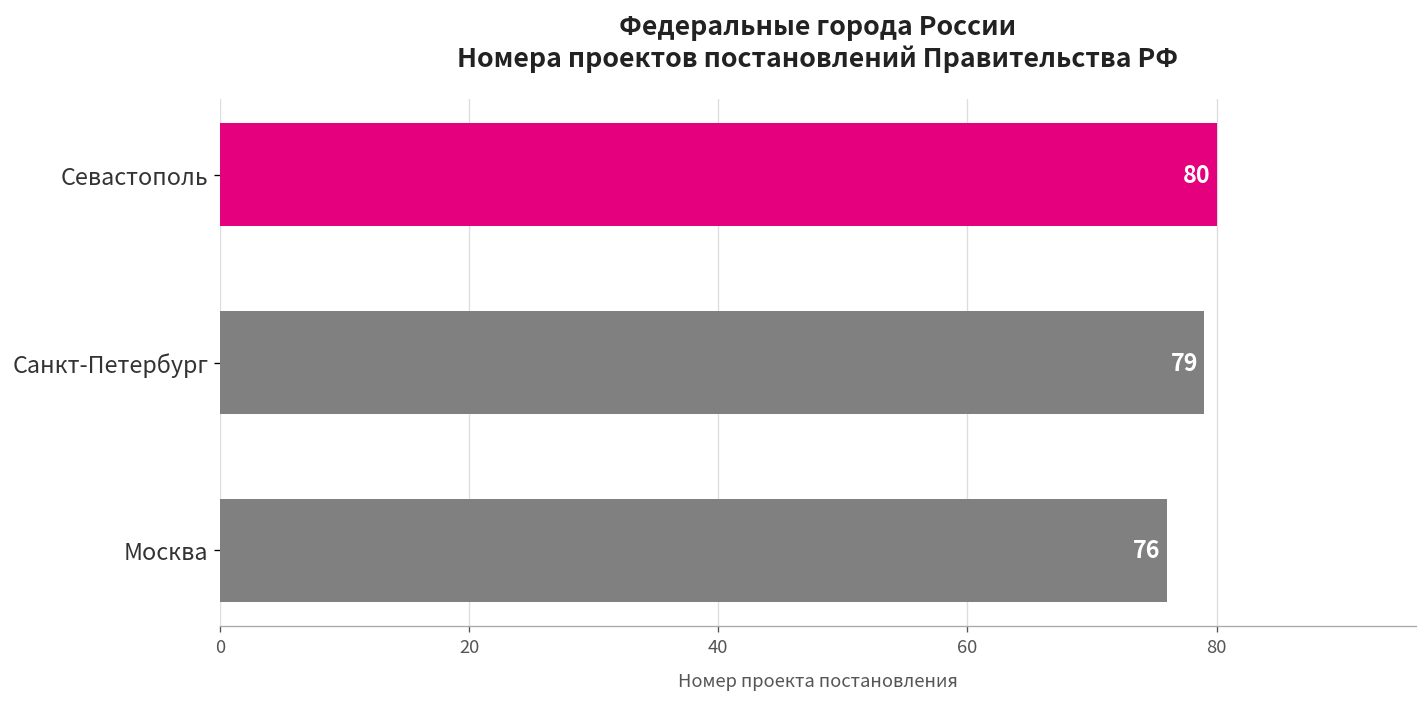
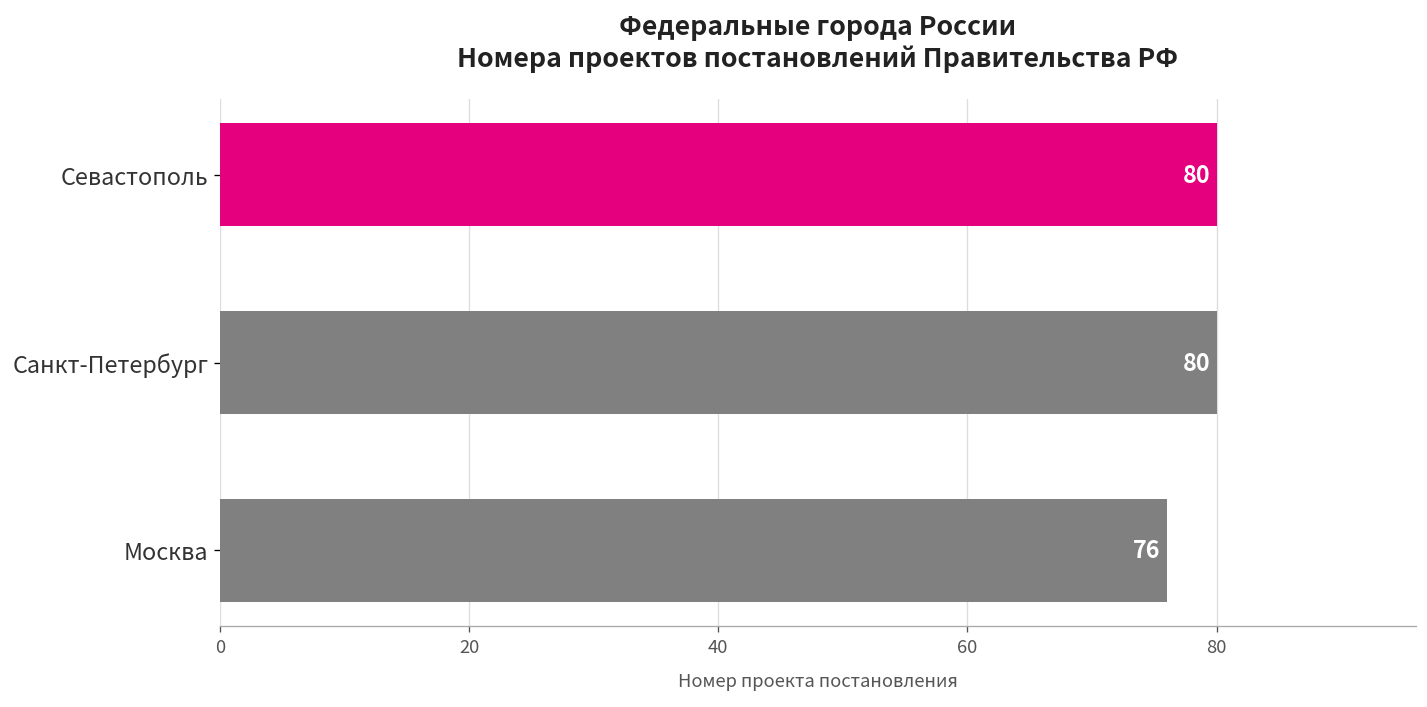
  {
    "Севастополь": 80,
-   "Санкт-Петербург": 79,
+   "Санкт-Петербург": 80,
    "Москва": 76
  }
